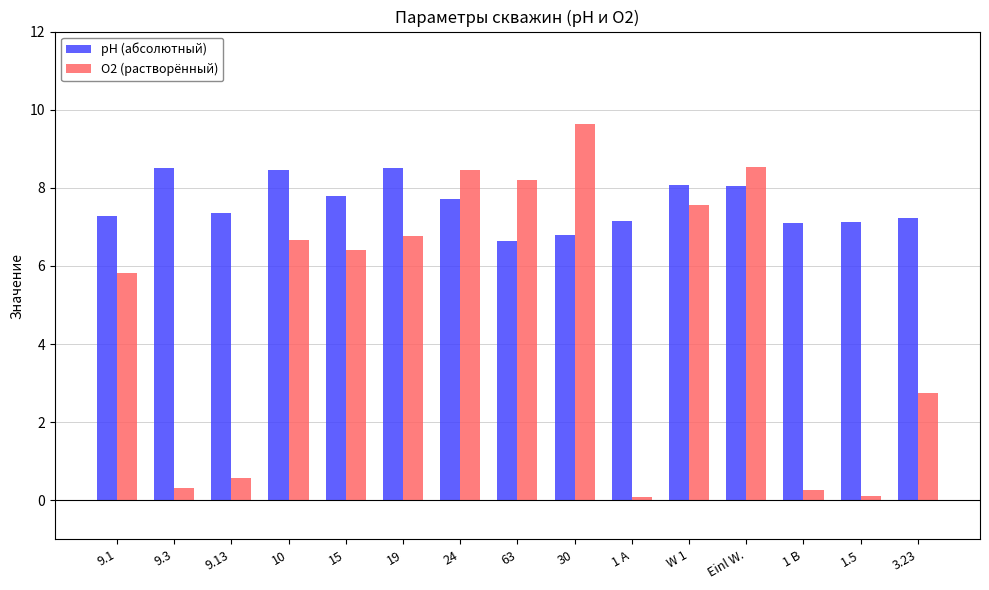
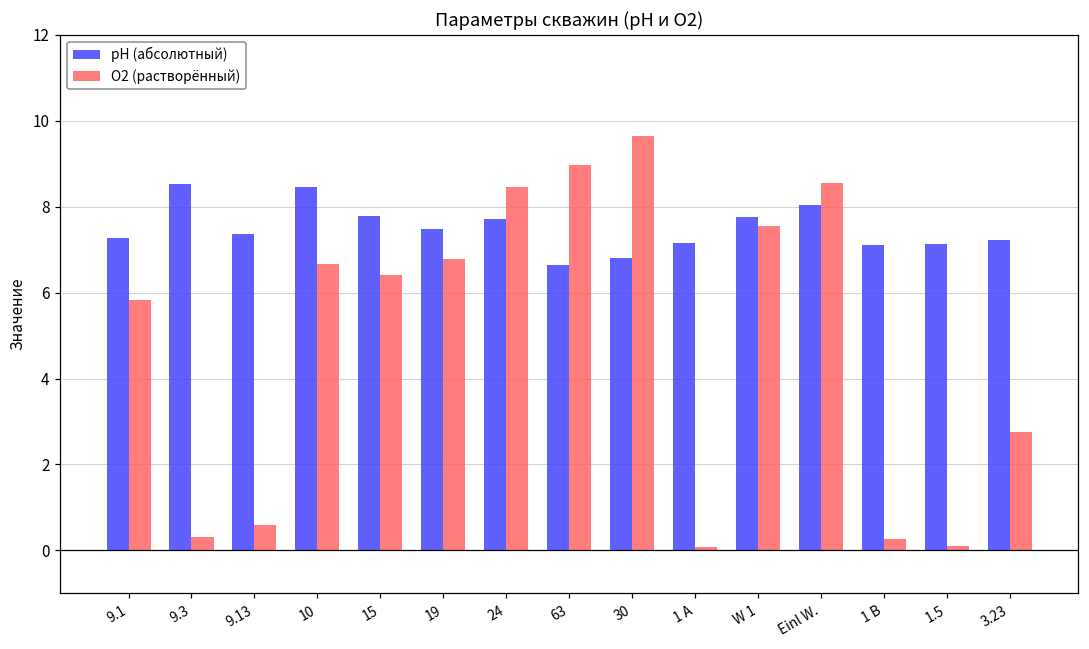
  {
    "pH (абсолютный)": {
      "9.1": 7.3,
      "9.3": 8.5,
      "9.13": 7.4,
      "10": 8.5,
      "15": 7.8,
-     "19": 8.5,
+     "19": 7.5,
      "24": 7.7,
      "63": 6.6,
      "30": 6.8,
      "1 A": 7.2,
-     "W 1": 8.1,
+     "W 1": 7.8,
      "Einl W.": 8.0,
      "1 B": 7.1,
      "1.5": 7.1,
      "3.23": 7.2
    },
    "O2 (растворённый)": {
      "9.1": 5.8,
      "9.3": 0.3,
      "9.13": 0.6,
      "10": 6.7,
      "15": 6.4,
      "19": 6.8,
      "24": 8.5,
-     "63": 8.2,
+     "63": 9.0,
      "30": 9.6,
      "1 A": 0.1,
      "W 1": 7.6,
      "Einl W.": 8.5,
      "1 B": 0.3,
      "1.5": 0.1,
      "3.23": 2.8
    }
  }
